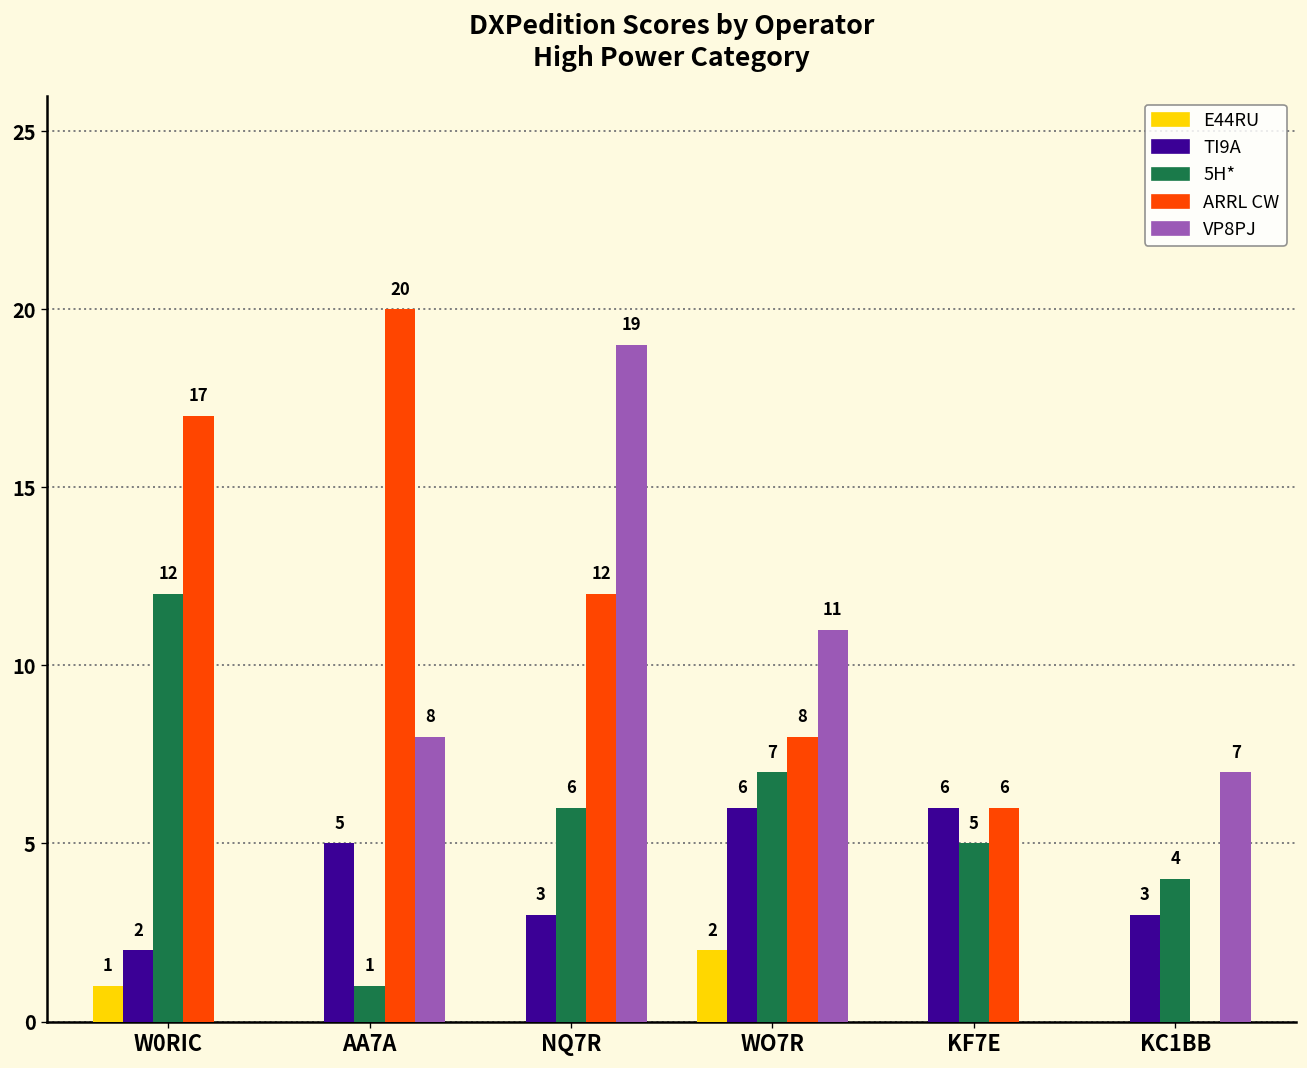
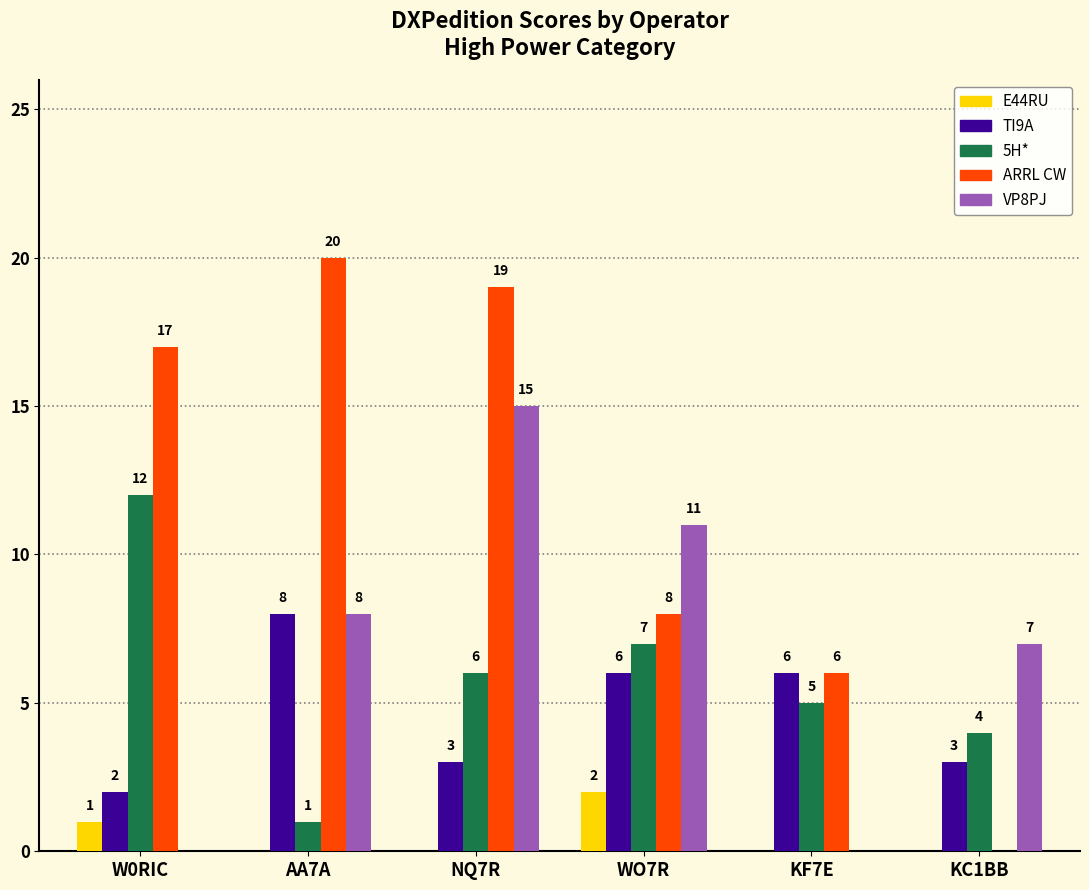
  {
    "E44RU": {
      "W0RIC": 1,
      "WO7R": 2
    },
    "TI9A": {
      "W0RIC": 2,
-     "AA7A": 5,
+     "AA7A": 8,
      "NQ7R": 3,
      "WO7R": 6,
      "KF7E": 6,
      "KC1BB": 3
    },
    "5H*": {
      "W0RIC": 12,
      "AA7A": 1,
      "NQ7R": 6,
      "WO7R": 7,
      "KF7E": 5,
      "KC1BB": 4
    },
    "ARRL CW": {
      "W0RIC": 17,
      "AA7A": 20,
-     "NQ7R": 12,
+     "NQ7R": 19,
      "WO7R": 8,
      "KF7E": 6
    },
    "VP8PJ": {
      "AA7A": 8,
-     "NQ7R": 19,
+     "NQ7R": 15,
      "WO7R": 11,
      "KC1BB": 7
    }
  }
